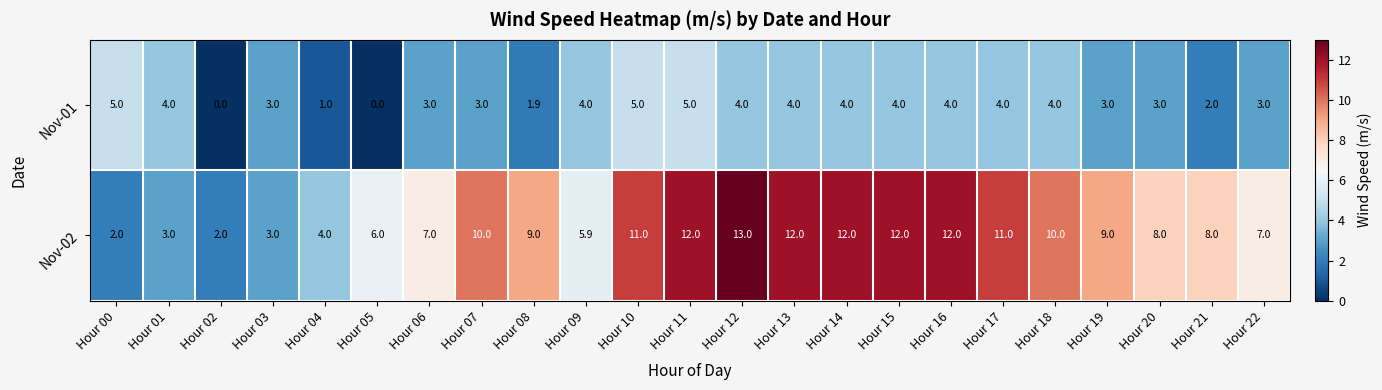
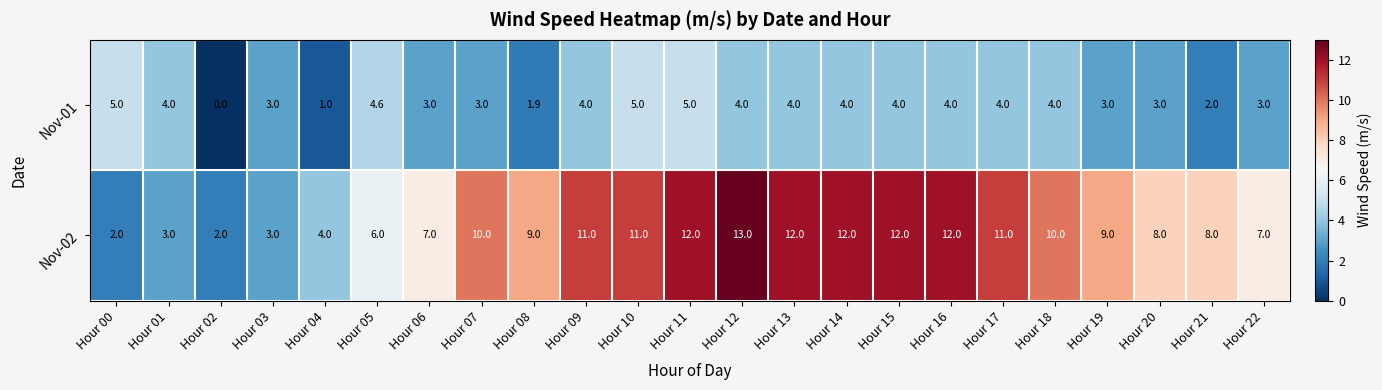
  {
    "Nov-01": {
      "Hour 00": 5.0,
      "Hour 01": 4.0,
      "Hour 02": 0.0,
      "Hour 03": 3.0,
      "Hour 04": 1.0,
-     "Hour 05": 0.0,
+     "Hour 05": 4.6,
      "Hour 06": 3.0,
      "Hour 07": 3.0,
      "Hour 08": 1.9,
      "Hour 09": 4.0,
      "Hour 10": 5.0,
      "Hour 11": 5.0,
      "Hour 12": 4.0,
      "Hour 13": 4.0,
      "Hour 14": 4.0,
      "Hour 15": 4.0,
      "Hour 16": 4.0,
      "Hour 17": 4.0,
      "Hour 18": 4.0,
      "Hour 19": 3.0,
      "Hour 20": 3.0,
      "Hour 21": 2.0,
      "Hour 22": 3.0
    },
    "Nov-02": {
      "Hour 00": 2.0,
      "Hour 01": 3.0,
      "Hour 02": 2.0,
      "Hour 03": 3.0,
      "Hour 04": 4.0,
      "Hour 05": 6.0,
      "Hour 06": 7.0,
      "Hour 07": 10.0,
      "Hour 08": 9.0,
-     "Hour 09": 5.9,
+     "Hour 09": 11.0,
      "Hour 10": 11.0,
      "Hour 11": 12.0,
      "Hour 12": 13.0,
      "Hour 13": 12.0,
      "Hour 14": 12.0,
      "Hour 15": 12.0,
      "Hour 16": 12.0,
      "Hour 17": 11.0,
      "Hour 18": 10.0,
      "Hour 19": 9.0,
      "Hour 20": 8.0,
      "Hour 21": 8.0,
      "Hour 22": 7.0
    }
  }
